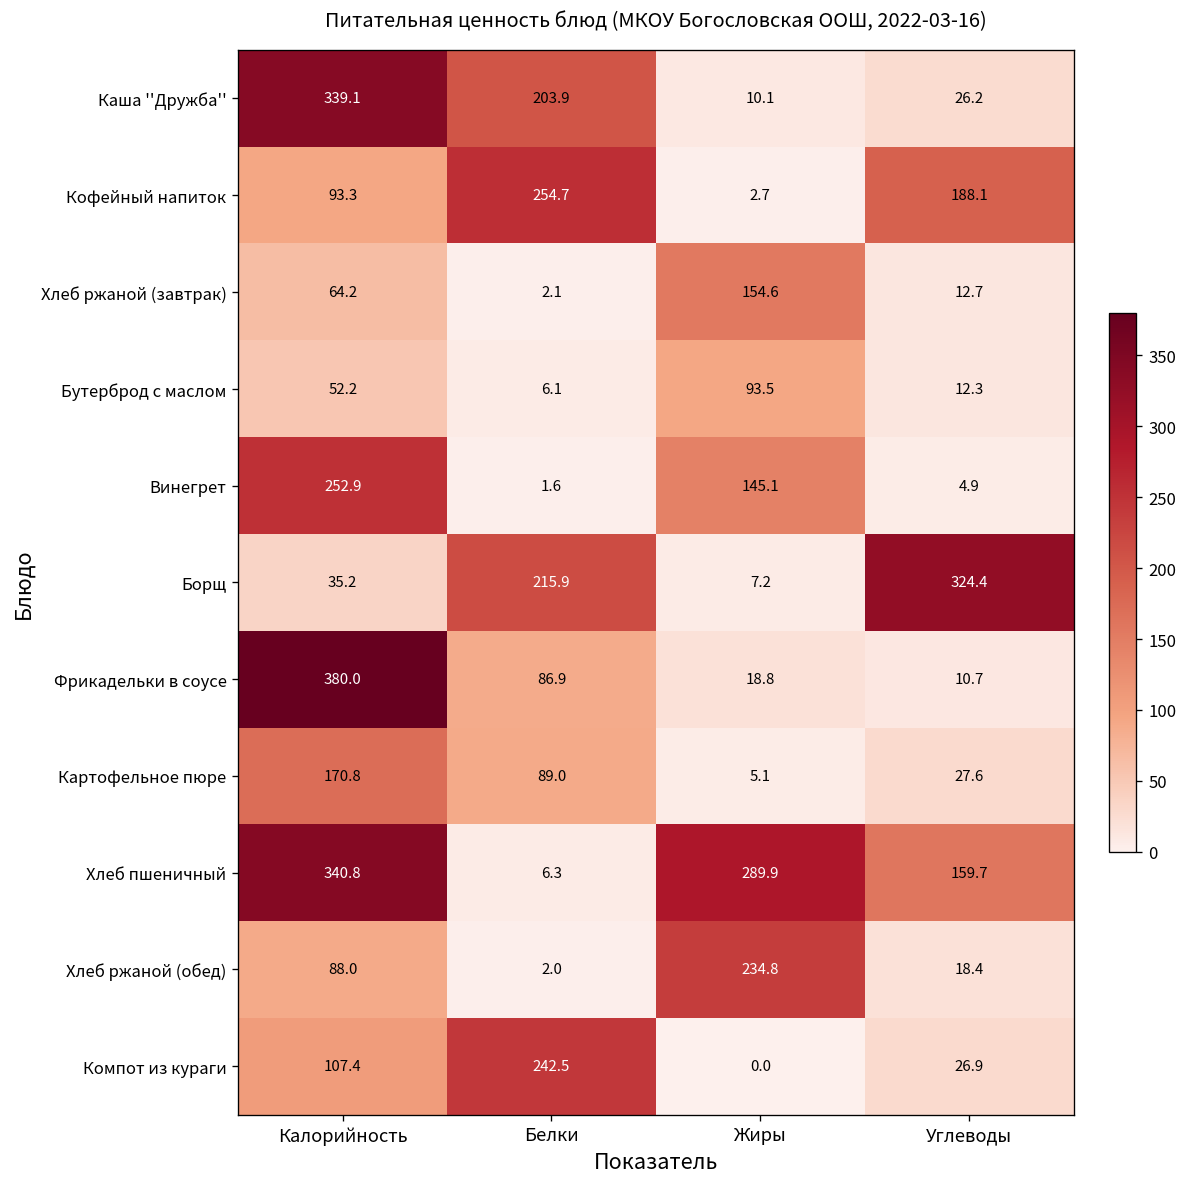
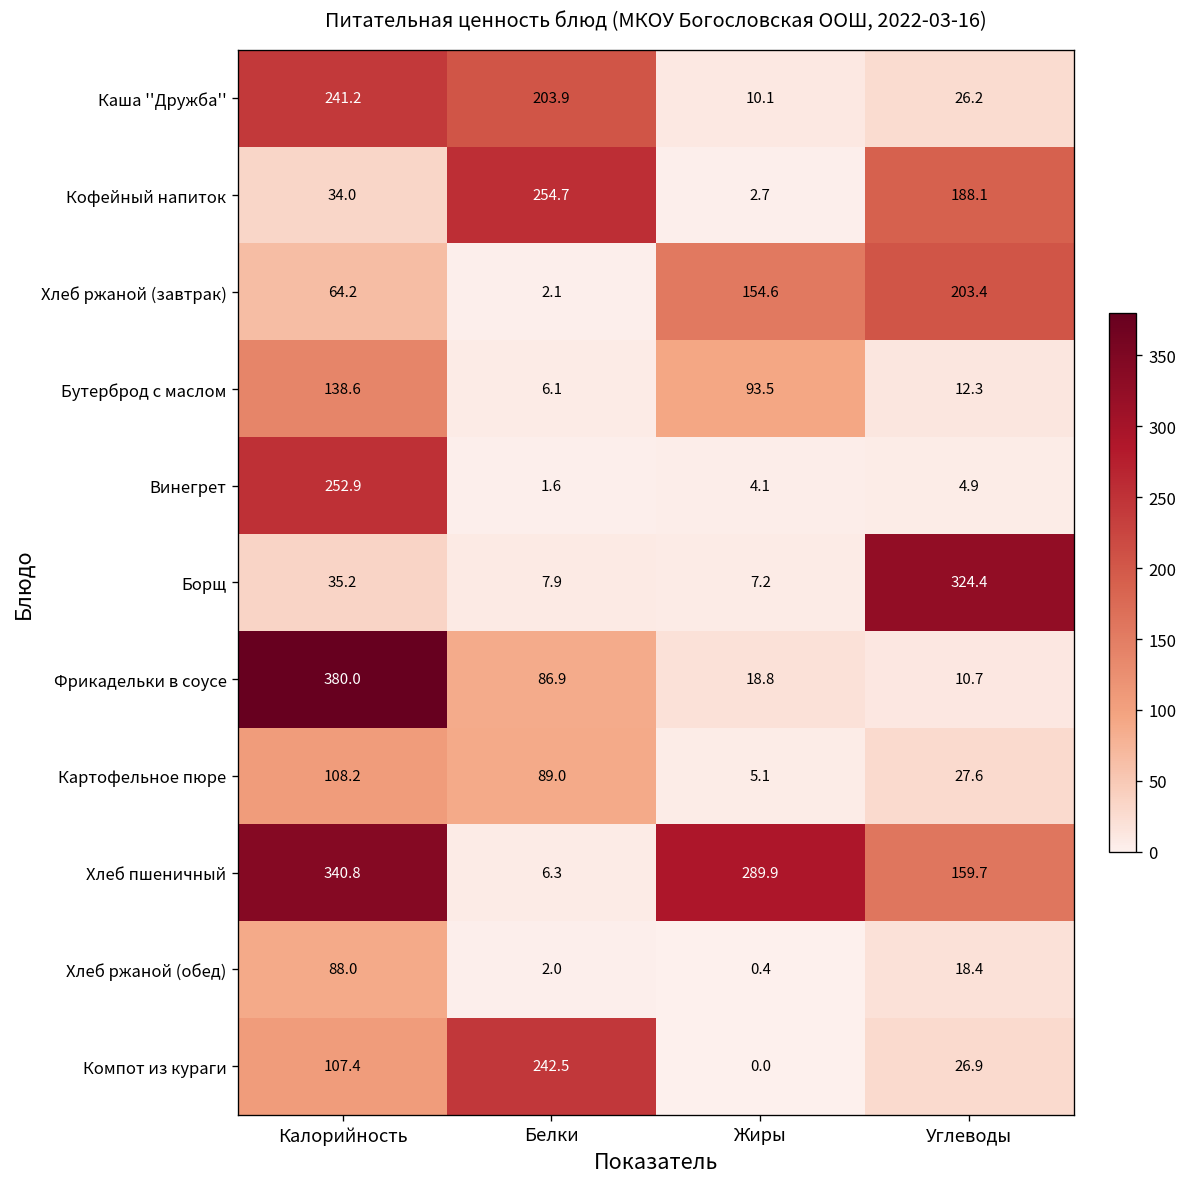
  {
    "Каша ''Дружба''": {
-     "Калорийность": 339.1,
+     "Калорийность": 241.2,
      "Белки": 203.9,
      "Жиры": 10.1,
      "Углеводы": 26.2
    },
    "Кофейный напиток": {
-     "Калорийность": 93.3,
+     "Калорийность": 34.0,
      "Белки": 254.7,
      "Жиры": 2.7,
      "Углеводы": 188.1
    },
    "Хлеб ржаной (завтрак)": {
      "Калорийность": 64.2,
      "Белки": 2.1,
      "Жиры": 154.6,
-     "Углеводы": 12.7
+     "Углеводы": 203.4
    },
    "Бутерброд с маслом": {
-     "Калорийность": 52.2,
+     "Калорийность": 138.6,
      "Белки": 6.1,
      "Жиры": 93.5,
      "Углеводы": 12.3
    },
    "Винегрет": {
      "Калорийность": 252.9,
      "Белки": 1.6,
-     "Жиры": 145.1,
+     "Жиры": 4.1,
      "Углеводы": 4.9
    },
    "Борщ": {
      "Калорийность": 35.2,
-     "Белки": 215.9,
+     "Белки": 7.9,
      "Жиры": 7.2,
      "Углеводы": 324.4
    },
    "Фрикадельки в соусе": {
      "Калорийность": 380.0,
      "Белки": 86.9,
      "Жиры": 18.8,
      "Углеводы": 10.7
    },
    "Картофельное пюре": {
-     "Калорийность": 170.8,
+     "Калорийность": 108.2,
      "Белки": 89.0,
      "Жиры": 5.1,
      "Углеводы": 27.6
    },
    "Хлеб пшеничный": {
      "Калорийность": 340.8,
      "Белки": 6.3,
      "Жиры": 289.9,
      "Углеводы": 159.7
    },
    "Хлеб ржаной (обед)": {
      "Калорийность": 88.0,
      "Белки": 2.0,
-     "Жиры": 234.8,
+     "Жиры": 0.4,
      "Углеводы": 18.4
    },
    "Компот из кураги": {
      "Калорийность": 107.4,
      "Белки": 242.5,
      "Жиры": 0.0,
      "Углеводы": 26.9
    }
  }
